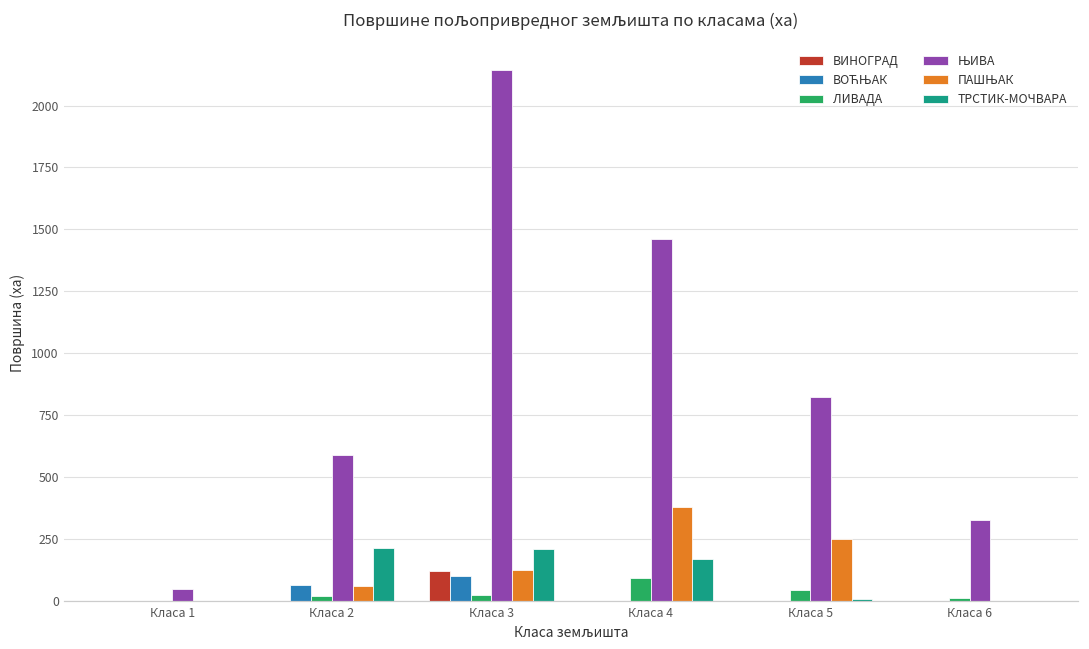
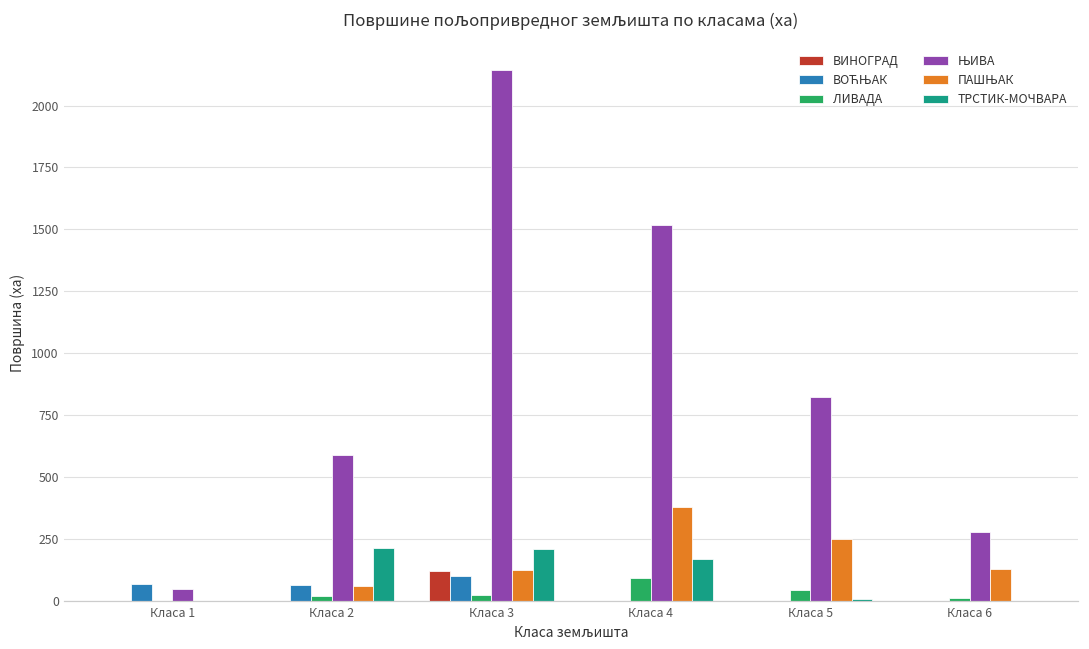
  {
    "ВИНОГРАД": {
      "Класа 3": 120,
      "Класа 4": 0,
      "Класа 5": 0,
      "Класа 6": 0
    },
    "ВОЋЊАК": {
-     "Класа 1": 0,
+     "Класа 1": 70,
      "Класа 2": 70,
      "Класа 3": 100,
      "Класа 4": 0,
      "Класа 5": 0,
      "Класа 6": 0
    },
    "ЊИВА": {
      "Класа 1": 50,
      "Класа 2": 590,
      "Класа 3": 2140,
-     "Класа 4": 1460,
+     "Класа 4": 1520,
      "Класа 5": 820,
-     "Класа 6": 330
+     "Класа 6": 280
    },
    "ПАШЊАК": {
      "Класа 2": 60,
      "Класа 3": 130,
      "Класа 4": 380,
      "Класа 5": 250,
-     "Класа 6": 0
+     "Класа 6": 130
    }
  }
